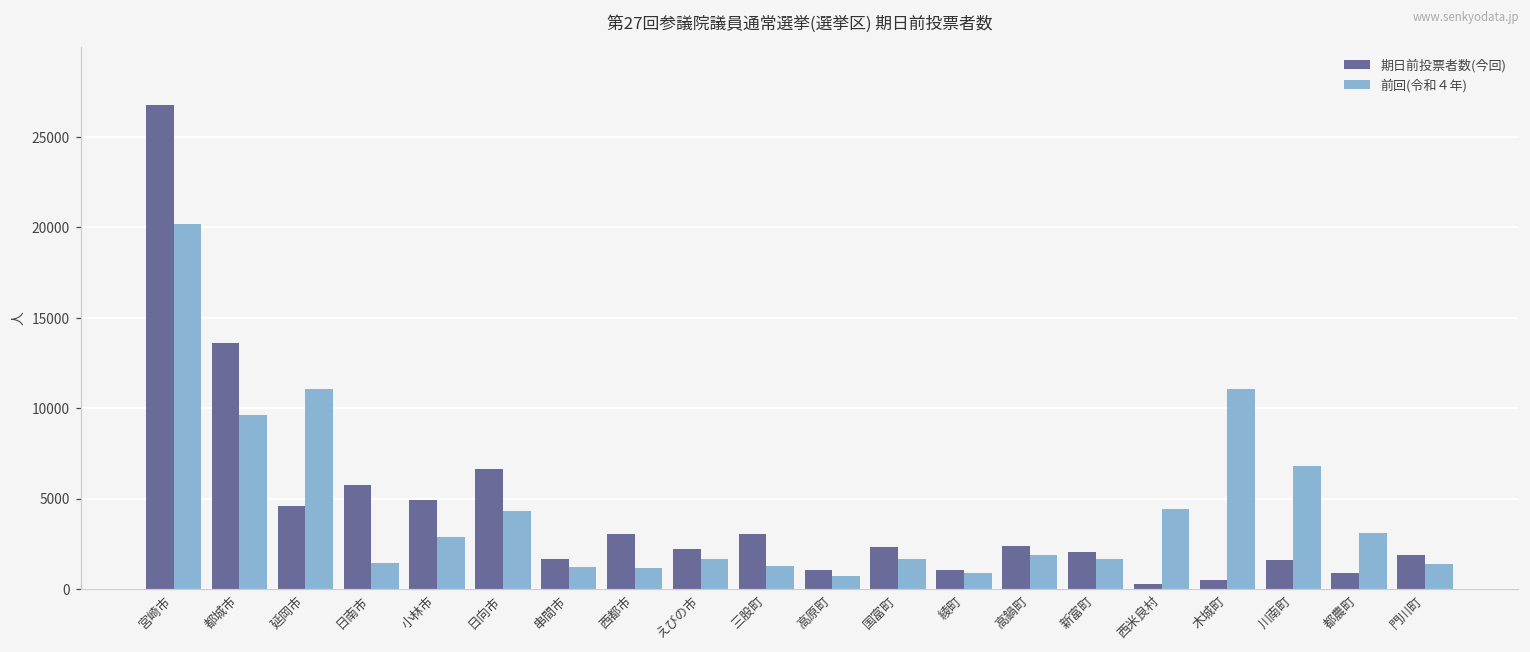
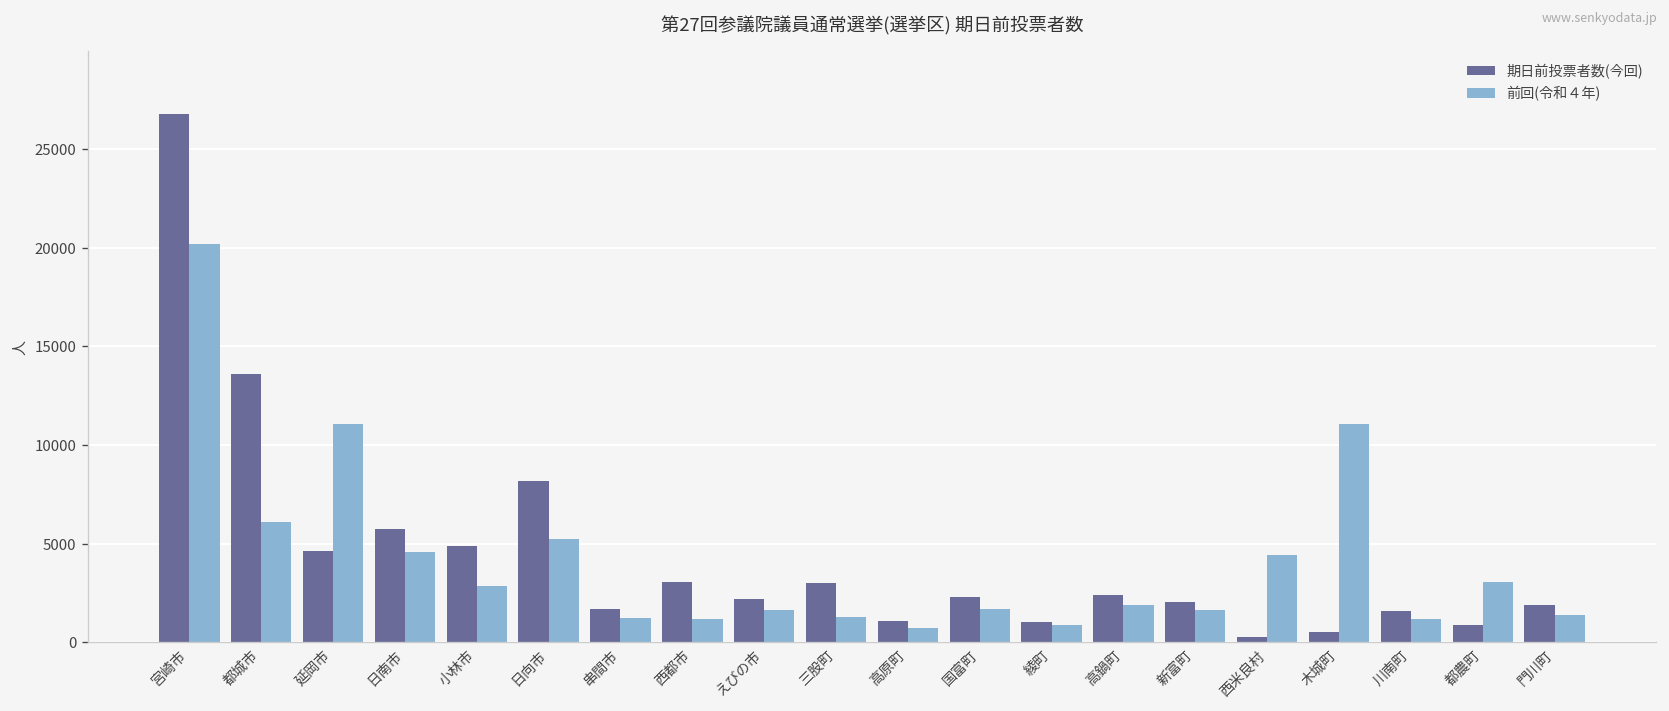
  {
    "期日前投票者数(今回)": {
      "宮崎市": 26800,
      "都城市": 13600,
      "延岡市": 4600,
      "日南市": 5800,
      "小林市": 4900,
-     "日向市": 6600,
+     "日向市": 8200,
      "串間市": 1700,
      "西都市": 3100,
      "えびの市": 2200,
      "三股町": 3000,
      "高原町": 1100,
      "国富町": 2300,
      "綾町": 1000,
      "高鍋町": 2400,
      "新富町": 2100,
      "西米良村": 200,
      "木城町": 500,
      "川南町": 1600,
      "都農町": 900,
      "門川町": 1900
    },
    "前回(令和４年)": {
      "宮崎市": 20200,
-     "都城市": 9600,
+     "都城市": 6100,
      "延岡市": 11000,
-     "日南市": 1500,
+     "日南市": 4600,
      "小林市": 2900,
-     "日向市": 4300,
+     "日向市": 5200,
      "串間市": 1200,
      "西都市": 1200,
      "えびの市": 1600,
      "三股町": 1300,
      "高原町": 700,
      "国富町": 1700,
      "綾町": 900,
      "高鍋町": 1900,
      "新富町": 1600,
      "西米良村": 4400,
      "木城町": 11100,
-     "川南町": 6800,
+     "川南町": 1200,
      "都農町": 3100,
      "門川町": 1400
    }
  }
